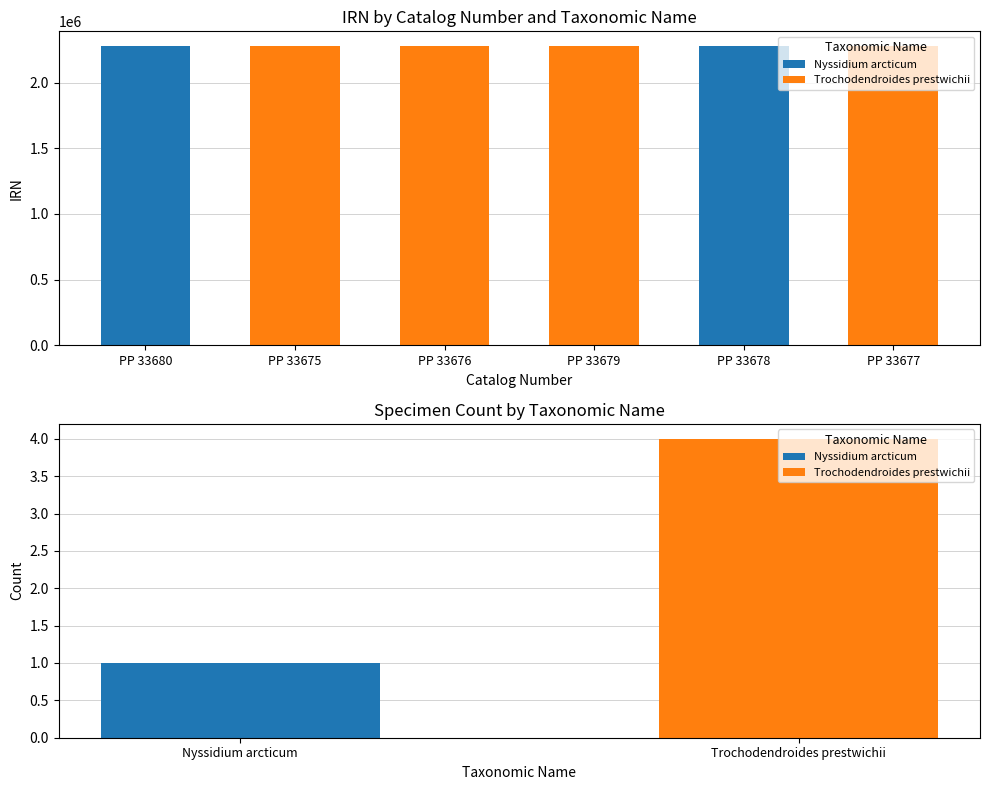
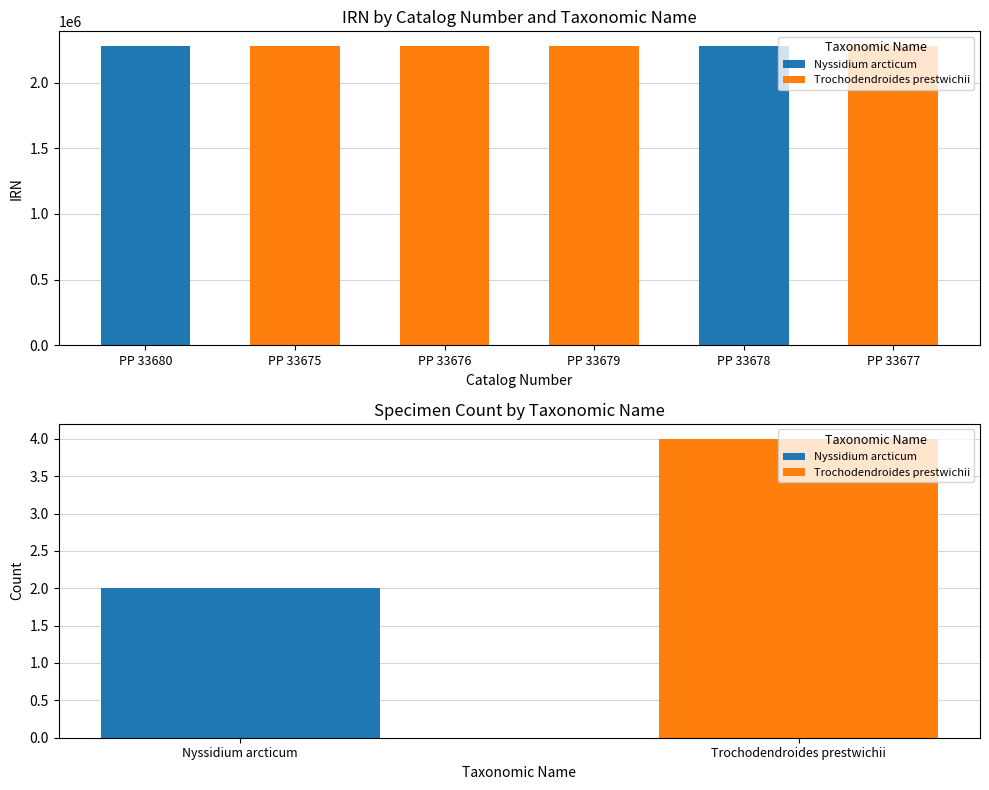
  {
    "IRN by Catalog Number and Taxonomic Name": {
      "Nyssidium arcticum": {
        "PP 33680": 2280000,
        "PP 33678": 2280000
      },
      "Trochodendroides prestwichii": {
        "PP 33675": 2280000,
        "PP 33676": 2280000,
        "PP 33679": 2280000
      }
    },
    "Specimen Count by Taxonomic Name": {
-     "Nyssidium arcticum": 1
+     "Nyssidium arcticum": 2
    }
  }
